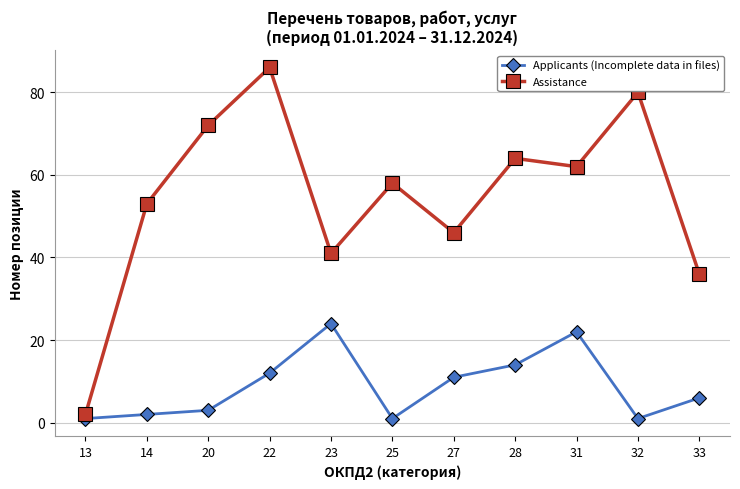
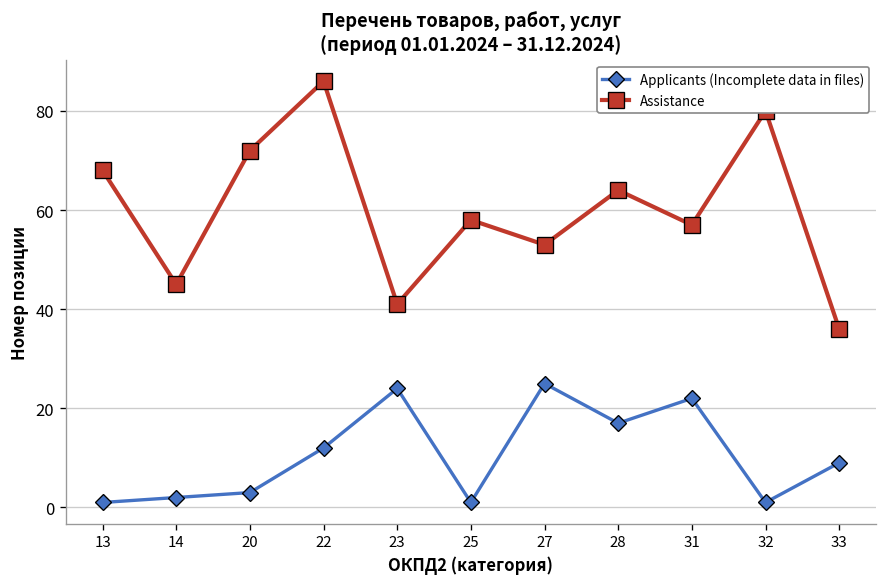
  {
    "Applicants (Incomplete data in files)": {
      "13": 1,
      "14": 2,
      "20": 3,
      "22": 12,
      "23": 24,
      "25": 1,
-     "27": 11,
-     "28": 14,
+     "27": 25,
+     "28": 17,
      "31": 22,
      "32": 1,
-     "33": 6
+     "33": 9
    },
    "Assistance": {
-     "13": 2,
-     "14": 53,
+     "13": 68,
+     "14": 45,
      "20": 72,
      "22": 86,
      "23": 41,
      "25": 58,
-     "27": 46,
+     "27": 53,
      "28": 64,
-     "31": 62,
+     "31": 57,
      "32": 80,
      "33": 36
    }
  }
